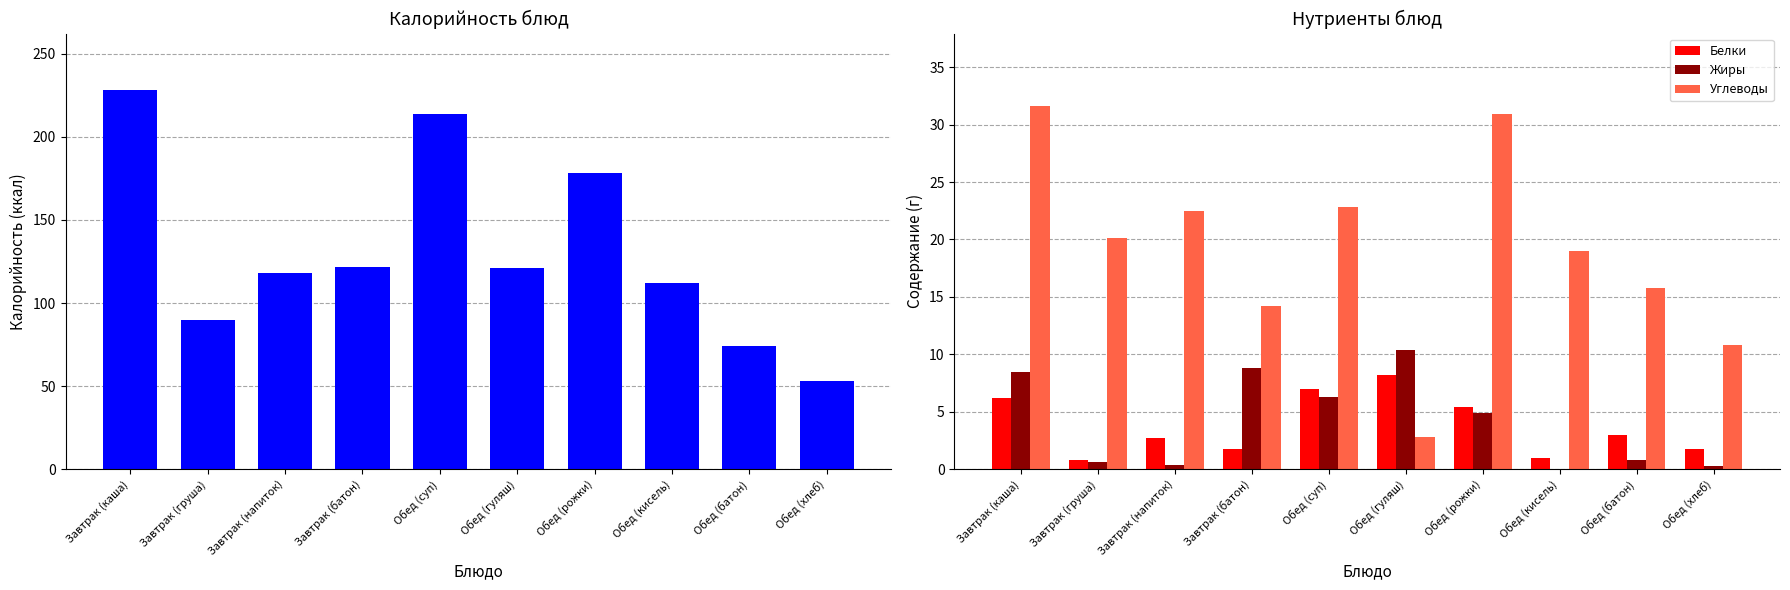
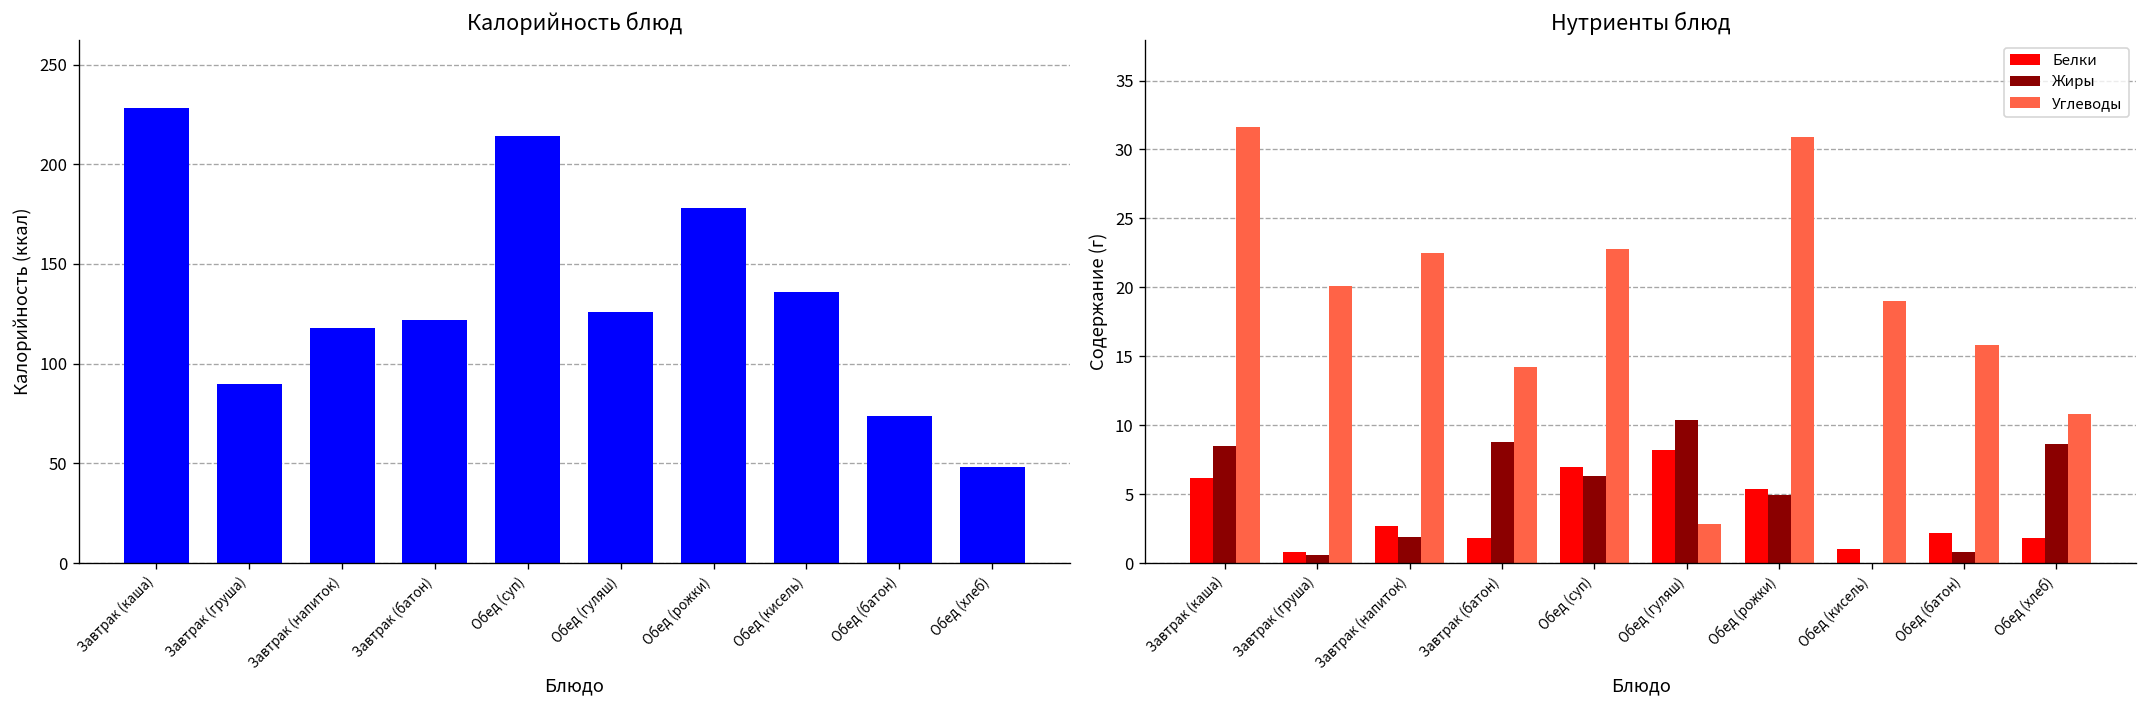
  {
    "Калорийность блюд": {
      "Завтрак (каша)": 228,
      "Завтрак (груша)": 90,
      "Завтрак (напиток)": 118,
      "Завтрак (батон)": 122,
      "Обед (суп)": 214,
-     "Обед (гуляш)": 121,
+     "Обед (гуляш)": 126,
      "Обед (рожки)": 178,
-     "Обед (кисель)": 112,
+     "Обед (кисель)": 136,
      "Обед (батон)": 74,
-     "Обед (хлеб)": 53
+     "Обед (хлеб)": 48
    },
    "Нутриенты блюд": {
      "Белки": {
        "Завтрак (каша)": 6.2,
        "Завтрак (груша)": 0.8,
        "Завтрак (напиток)": 2.7,
        "Завтрак (батон)": 1.8,
        "Обед (суп)": 7.0,
        "Обед (гуляш)": 8.2,
        "Обед (рожки)": 5.4,
        "Обед (кисель)": 1.0,
-       "Обед (батон)": 3.0,
+       "Обед (батон)": 2.2,
        "Обед (хлеб)": 1.8
      },
      "Жиры": {
        "Завтрак (каша)": 8.5,
        "Завтрак (груша)": 0.6,
-       "Завтрак (напиток)": 0.4,
+       "Завтрак (напиток)": 1.9,
        "Завтрак (батон)": 8.8,
        "Обед (суп)": 6.3,
        "Обед (гуляш)": 10.4,
        "Обед (рожки)": 4.9,
        "Обед (кисель)": 0.0,
        "Обед (батон)": 0.8,
-       "Обед (хлеб)": 0.3
+       "Обед (хлеб)": 8.6
      },
      "Углеводы": {
        "Завтрак (каша)": 31.6,
        "Завтрак (груша)": 20.1,
        "Завтрак (напиток)": 22.5,
        "Завтрак (батон)": 14.2,
        "Обед (суп)": 22.8,
        "Обед (гуляш)": 2.8,
        "Обед (рожки)": 30.9,
        "Обед (кисель)": 19.0,
        "Обед (батон)": 15.8,
        "Обед (хлеб)": 10.8
      }
    }
  }
